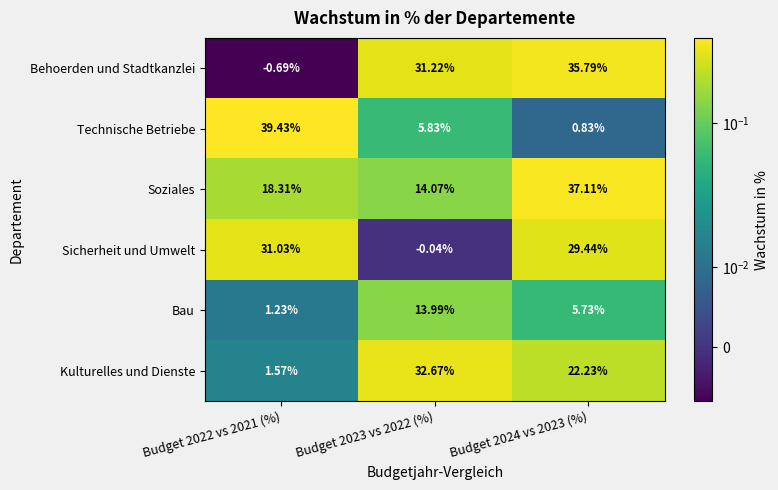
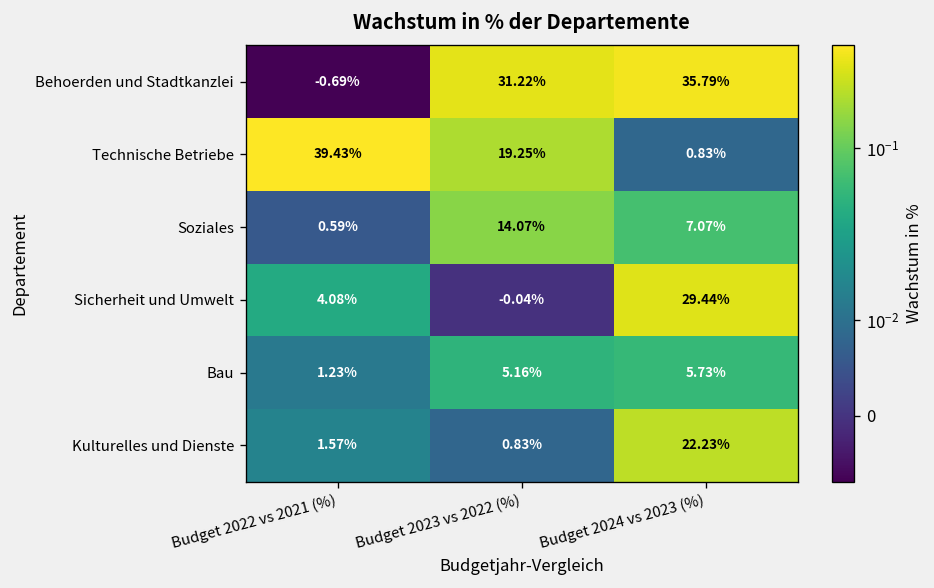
  {
    "Behoerden und Stadtkanzlei": {
      "Budget 2022 vs 2021 (%)": "-0.69%",
      "Budget 2023 vs 2022 (%)": "31.22%",
      "Budget 2024 vs 2023 (%)": "35.79%"
    },
    "Technische Betriebe": {
      "Budget 2022 vs 2021 (%)": "39.43%",
-     "Budget 2023 vs 2022 (%)": "5.83%",
+     "Budget 2023 vs 2022 (%)": "19.25%",
      "Budget 2024 vs 2023 (%)": "0.83%"
    },
    "Soziales": {
-     "Budget 2022 vs 2021 (%)": "18.31%",
+     "Budget 2022 vs 2021 (%)": "0.59%",
      "Budget 2023 vs 2022 (%)": "14.07%",
-     "Budget 2024 vs 2023 (%)": "37.11%"
+     "Budget 2024 vs 2023 (%)": "7.07%"
    },
    "Sicherheit und Umwelt": {
-     "Budget 2022 vs 2021 (%)": "31.03%",
+     "Budget 2022 vs 2021 (%)": "4.08%",
      "Budget 2023 vs 2022 (%)": "-0.04%",
      "Budget 2024 vs 2023 (%)": "29.44%"
    },
    "Bau": {
      "Budget 2022 vs 2021 (%)": "1.23%",
-     "Budget 2023 vs 2022 (%)": "13.99%",
+     "Budget 2023 vs 2022 (%)": "5.16%",
      "Budget 2024 vs 2023 (%)": "5.73%"
    },
    "Kulturelles und Dienste": {
      "Budget 2022 vs 2021 (%)": "1.57%",
-     "Budget 2023 vs 2022 (%)": "32.67%",
+     "Budget 2023 vs 2022 (%)": "0.83%",
      "Budget 2024 vs 2023 (%)": "22.23%"
    }
  }
